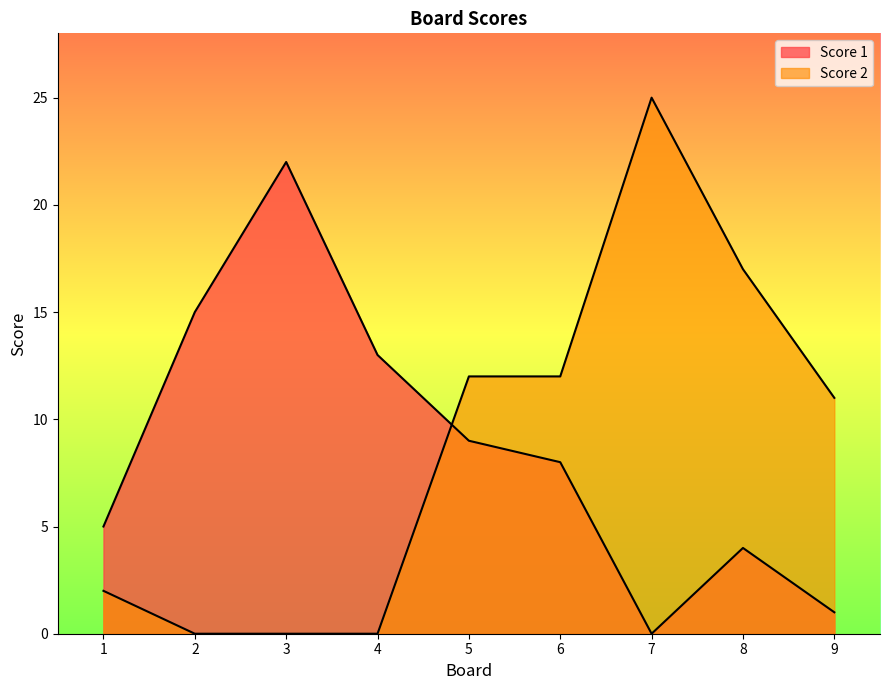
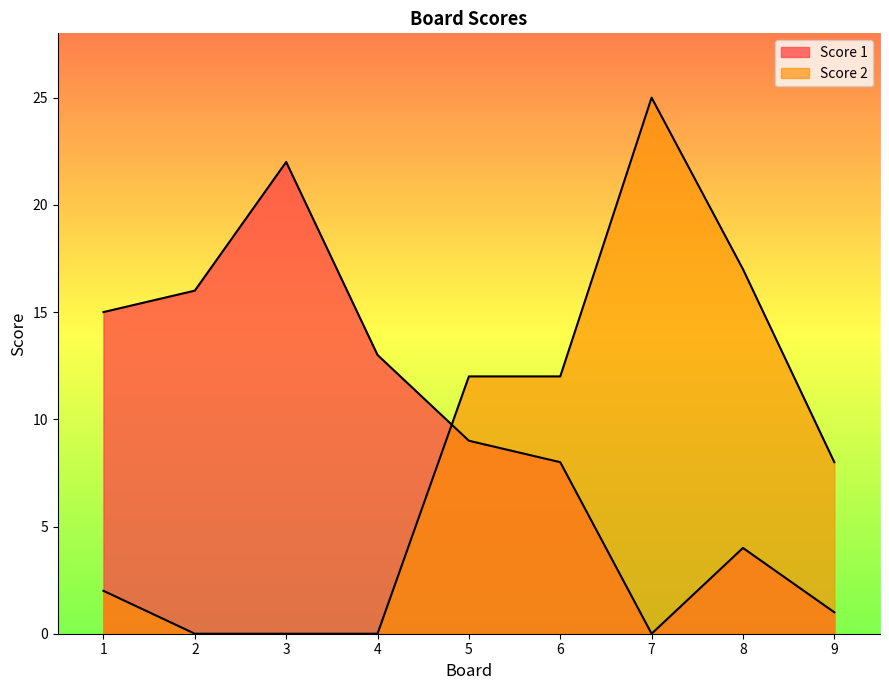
  {
    "Score 1": {
-     "1": 5,
-     "2": 15,
+     "1": 15,
+     "2": 16,
      "3": 22,
      "4": 13,
      "5": 9,
      "6": 8,
      "7": 0,
      "8": 4,
      "9": 1
    },
    "Score 2": {
      "1": 2,
      "2": 0,
      "3": 0,
      "4": 0,
      "5": 12,
      "6": 12,
      "7": 25,
      "8": 17,
-     "9": 11
+     "9": 8
    }
  }
